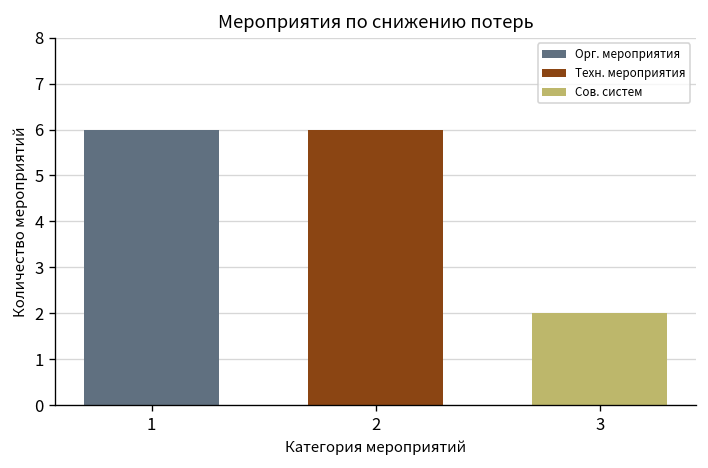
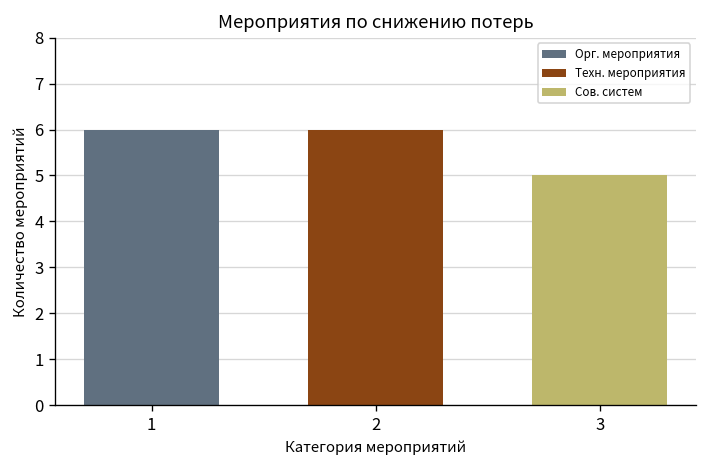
  {
    "1": 6,
    "2": 6,
-   "3": 2
+   "3": 5
  }
